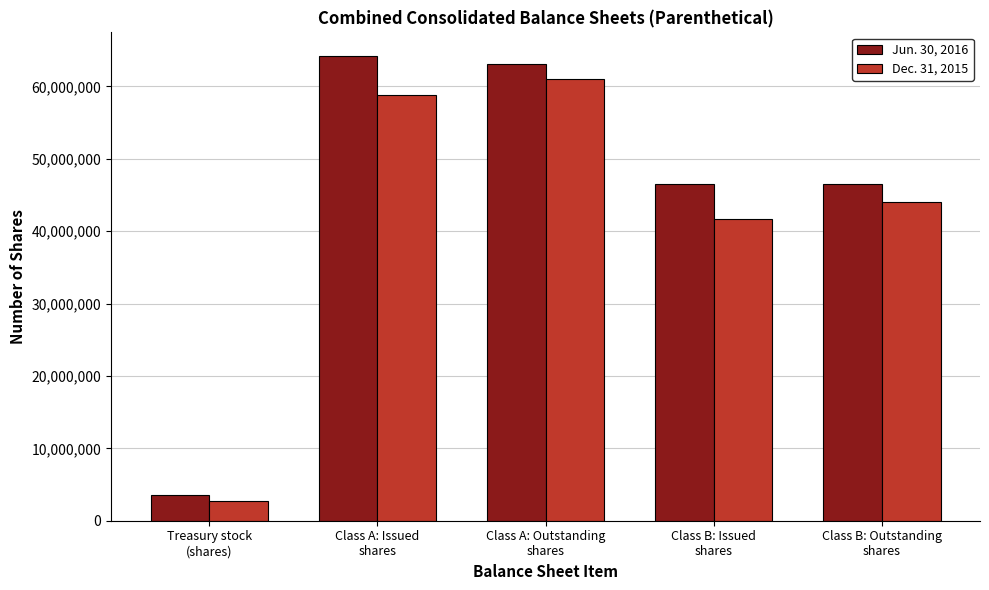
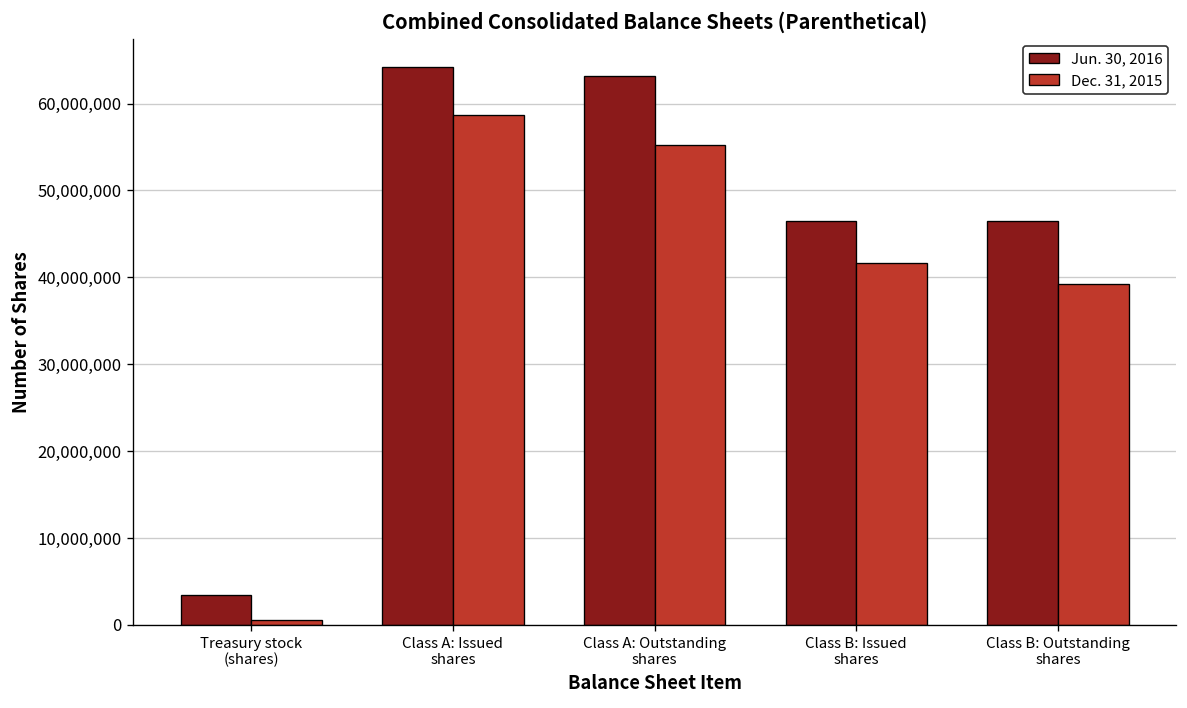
  {
    "Jun. 30, 2016": {
      "Treasury stock (shares)": "3,000,000",
      "Class A: Issued shares": "64,000,000",
      "Class A: Outstanding shares": "63,000,000",
      "Class B: Issued shares": "46,000,000",
      "Class B: Outstanding shares": "46,000,000"
    },
    "Dec. 31, 2015": {
-     "Treasury stock (shares)": "3,000,000",
+     "Treasury stock (shares)": "1,000,000",
      "Class A: Issued shares": "59,000,000",
-     "Class A: Outstanding shares": "61,000,000",
+     "Class A: Outstanding shares": "55,000,000",
      "Class B: Issued shares": "42,000,000",
-     "Class B: Outstanding shares": "44,000,000"
+     "Class B: Outstanding shares": "39,000,000"
    }
  }
